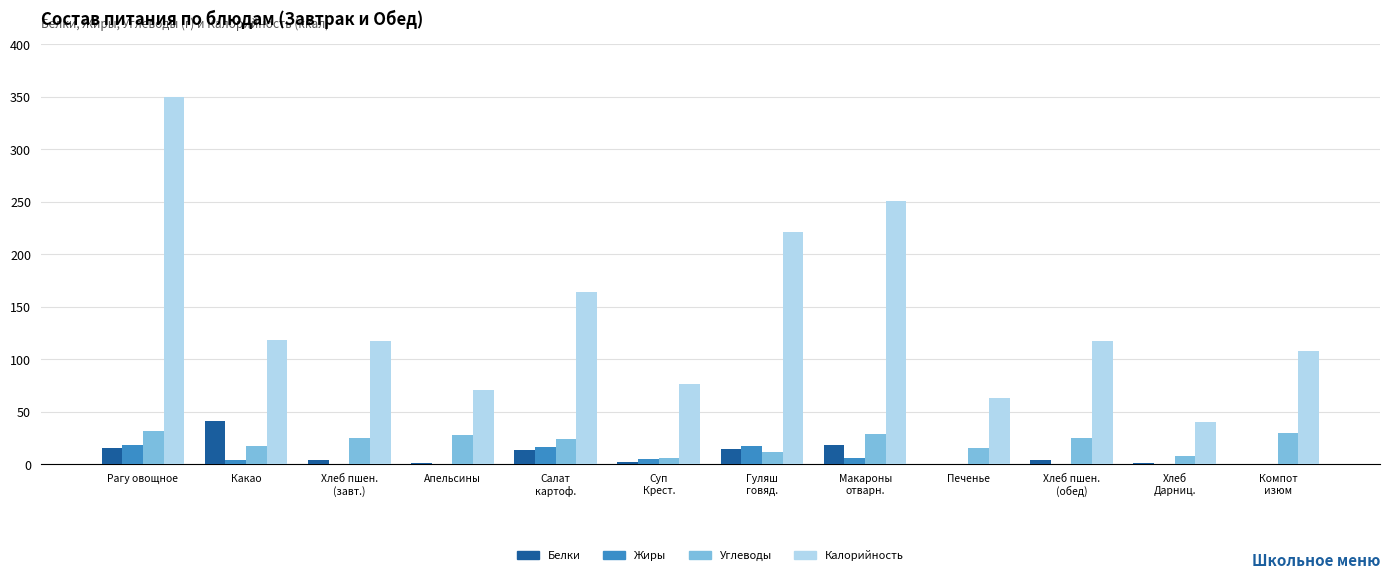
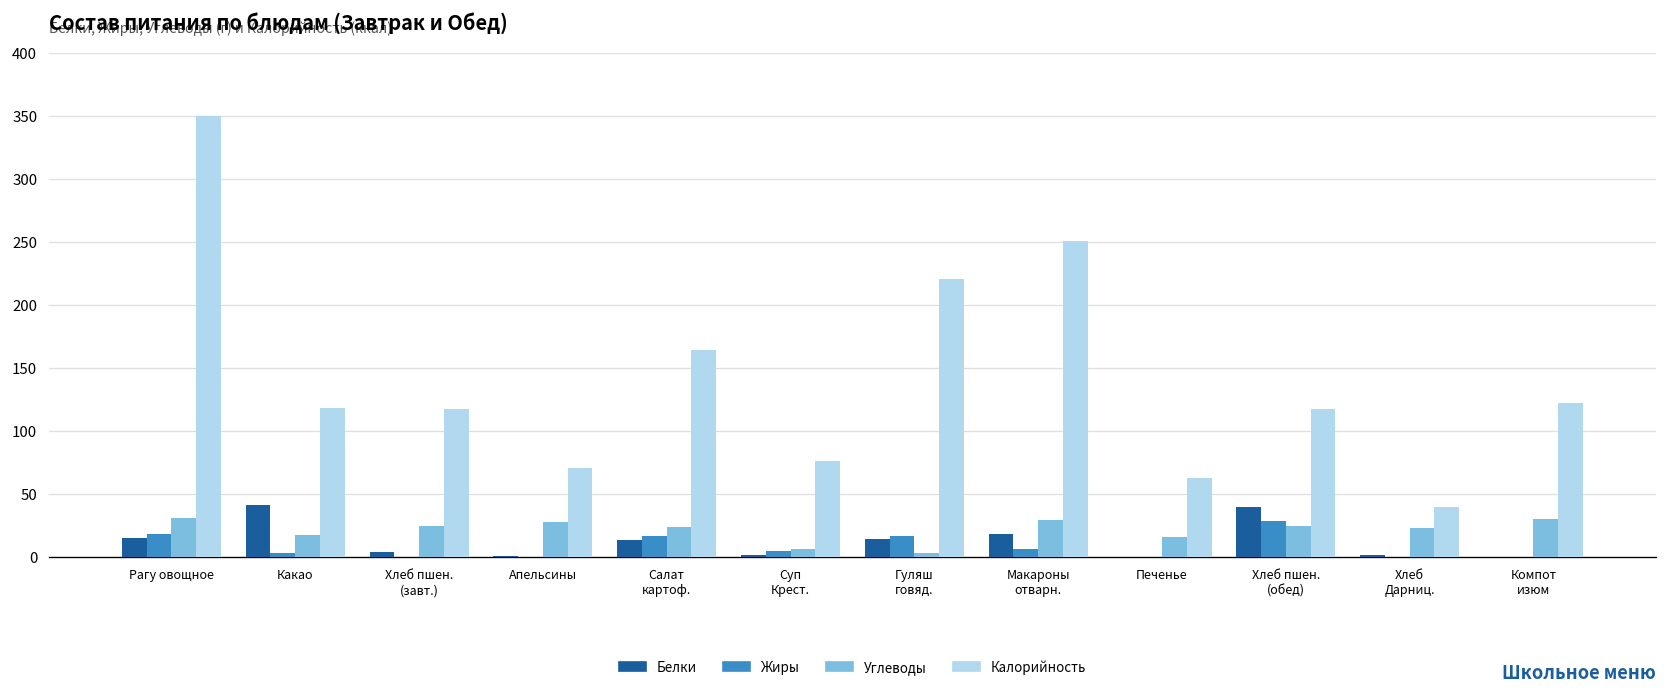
  {
    "Белки": {
      "Рагу овощное": 15,
      "Какао": 41,
      "Хлеб пшен. (завт.)": 4,
      "Салат картоф.": 14,
      "Гуляш говяд.": 15,
      "Макароны отварн.": 18,
-     "Хлеб пшен. (обед)": 4
+     "Хлеб пшен. (обед)": 40
    },
    "Жиры": {
      "Рагу овощное": 18,
      "Какао": 4,
      "Салат картоф.": 16,
      "Суп Крест.": 5,
      "Гуляш говяд.": 17,
      "Макароны отварн.": 6,
      "Печенье": 0,
-     "Хлеб пшен. (обед)": 0
+     "Хлеб пшен. (обед)": 29
    },
    "Углеводы": {
      "Рагу овощное": 31,
      "Какао": 18,
      "Хлеб пшен. (завт.)": 25,
      "Апельсины": 28,
      "Салат картоф.": 24,
      "Суп Крест.": 6,
-     "Гуляш говяд.": 11,
+     "Гуляш говяд.": 3,
      "Макароны отварн.": 29,
      "Печенье": 16,
      "Хлеб пшен. (обед)": 25,
-     "Хлеб Дарниц.": 8,
+     "Хлеб Дарниц.": 23,
      "Компот изюм": 30
    },
    "Калорийность": {
      "Рагу овощное": 350,
      "Какао": 119,
      "Хлеб пшен. (завт.)": 118,
      "Апельсины": 71,
      "Салат картоф.": 164,
      "Суп Крест.": 76,
      "Гуляш говяд.": 221,
      "Макароны отварн.": 251,
      "Печенье": 63,
      "Хлеб пшен. (обед)": 118,
      "Хлеб Дарниц.": 40,
-     "Компот изюм": 108
+     "Компот изюм": 122
    }
  }
